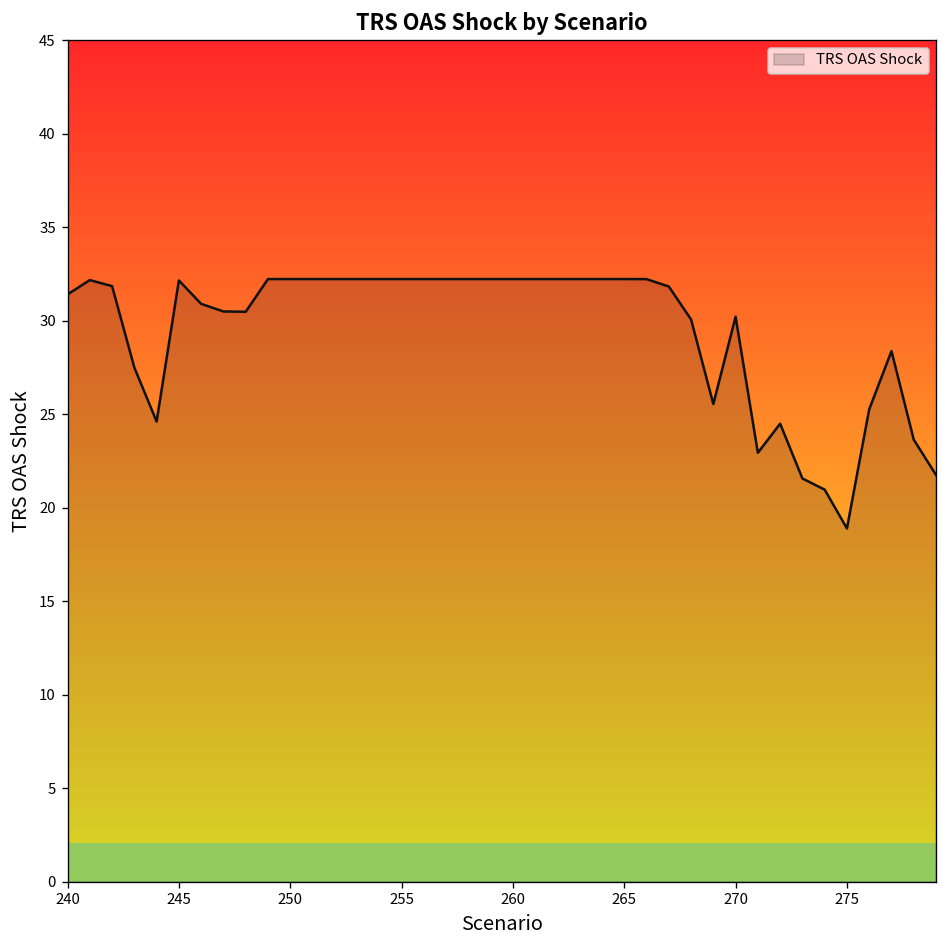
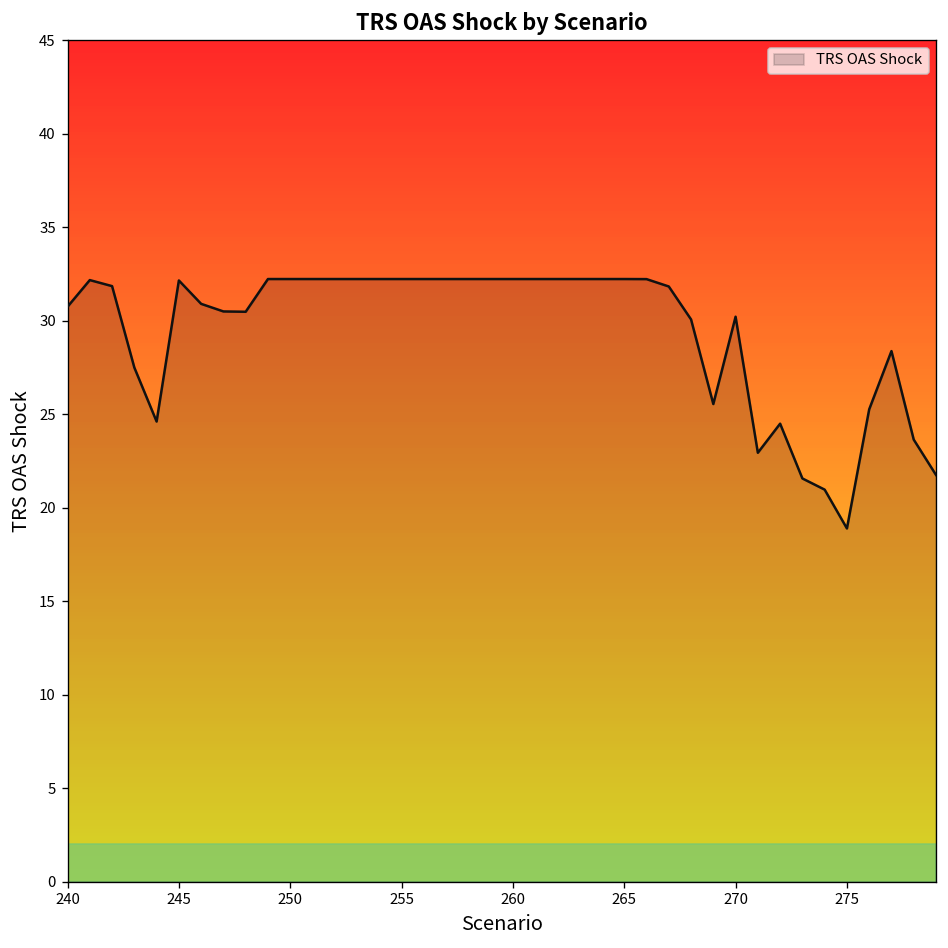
  {
-   "240": 31.4,
+   "240": 30.7,
    "245": 32.1,
    "250": 32.2,
    "255": 32.2,
    "260": 32.2,
    "265": 32.2,
    "270": 30.2,
    "275": 18.9
  }
